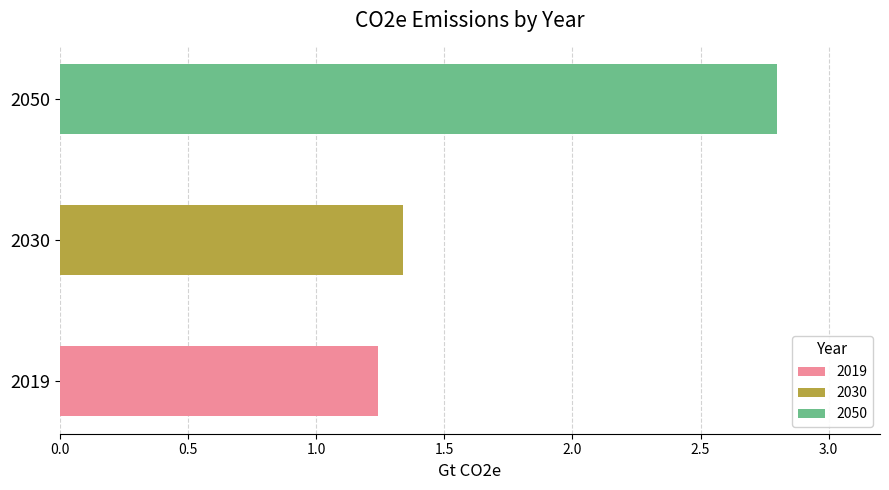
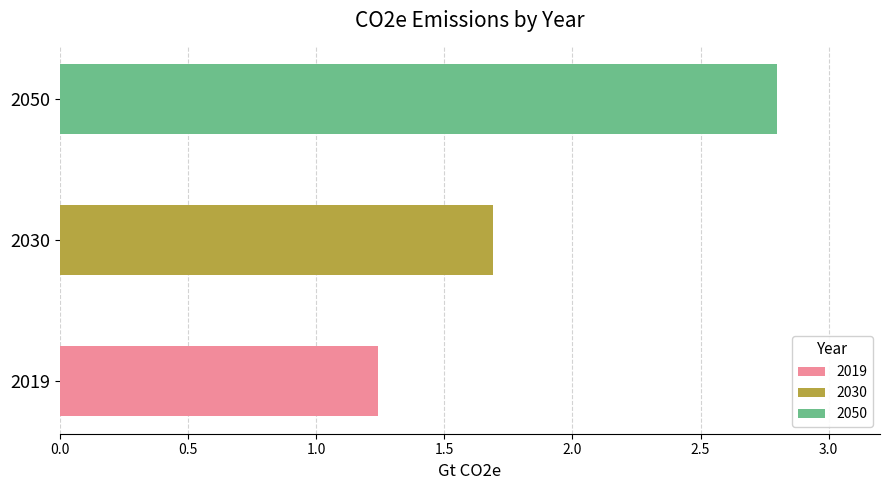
  {
    "2050": 2.80,
-   "2030": 1.34,
+   "2030": 1.69,
    "2019": 1.24
  }
